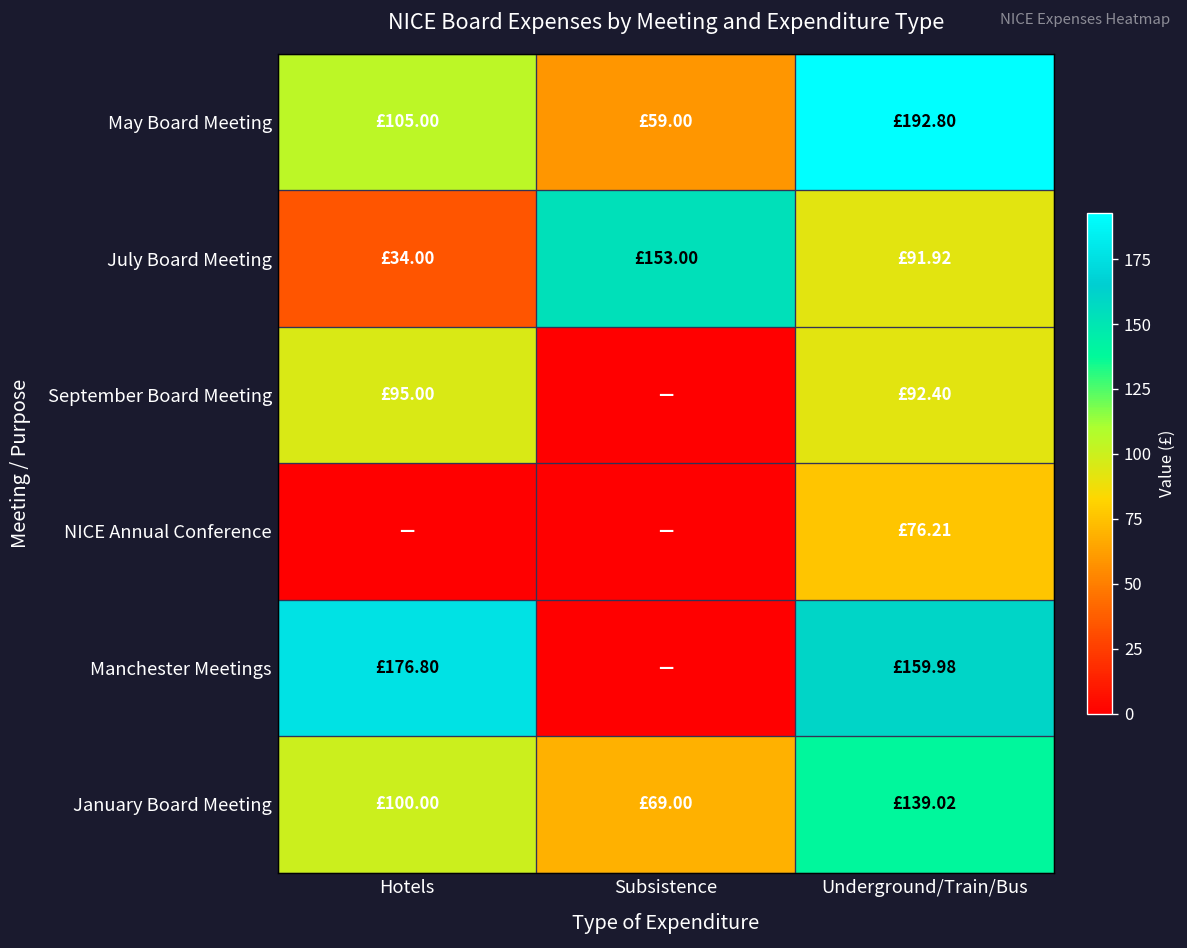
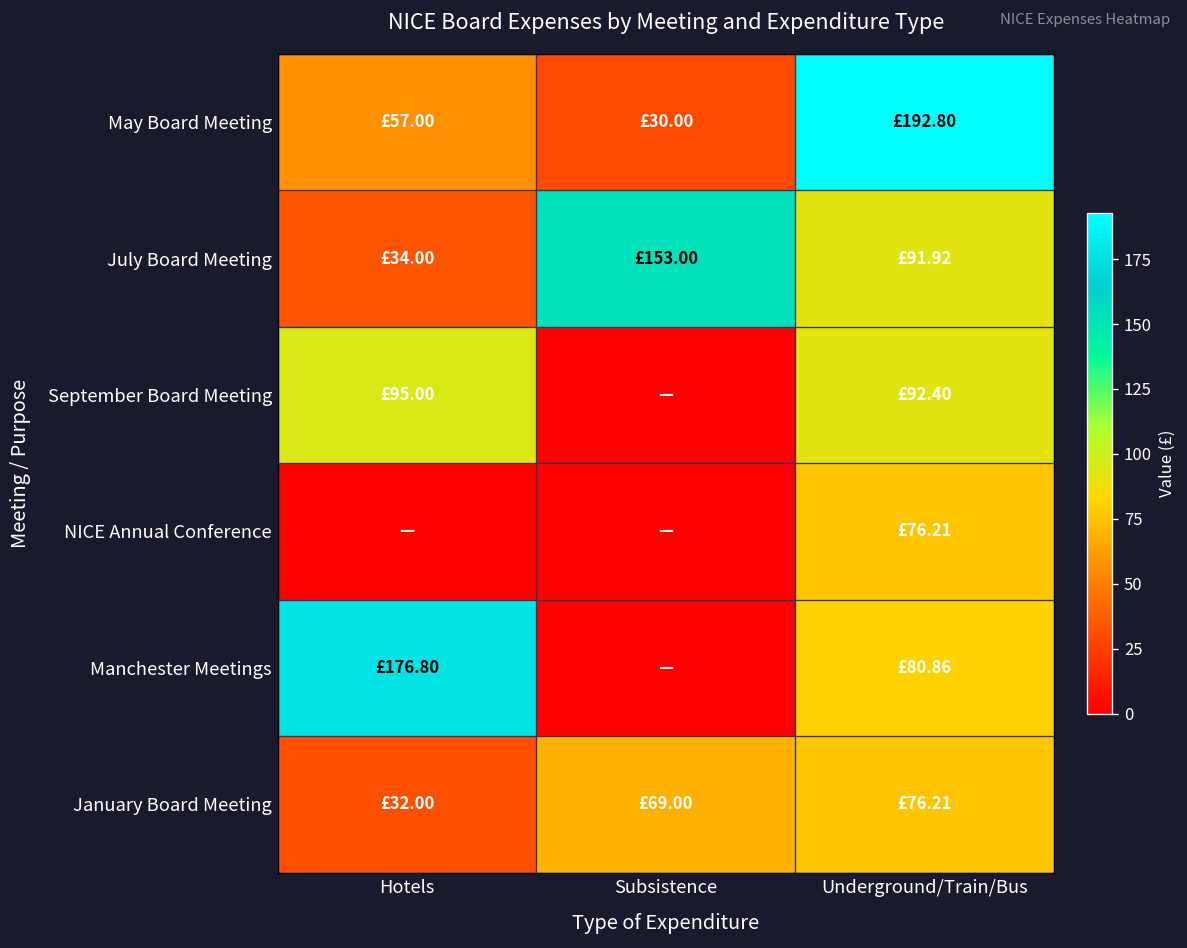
  {
    "May Board Meeting": {
-     "Hotels": "£105.00",
-     "Subsistence": "£59.00",
+     "Hotels": "£57.00",
+     "Subsistence": "£30.00",
      "Underground/Train/Bus": "£192.80"
    },
    "July Board Meeting": {
      "Hotels": "£34.00",
      "Subsistence": "£153.00",
      "Underground/Train/Bus": "£91.92"
    },
    "September Board Meeting": {
      "Hotels": "£95.00",
      "Underground/Train/Bus": "£92.40"
    },
    "NICE Annual Conference": {
      "Underground/Train/Bus": "£76.21"
    },
    "Manchester Meetings": {
      "Hotels": "£176.80",
-     "Underground/Train/Bus": "£159.98"
+     "Underground/Train/Bus": "£80.86"
    },
    "January Board Meeting": {
-     "Hotels": "£100.00",
+     "Hotels": "£32.00",
      "Subsistence": "£69.00",
-     "Underground/Train/Bus": "£139.02"
+     "Underground/Train/Bus": "£76.21"
    }
  }
